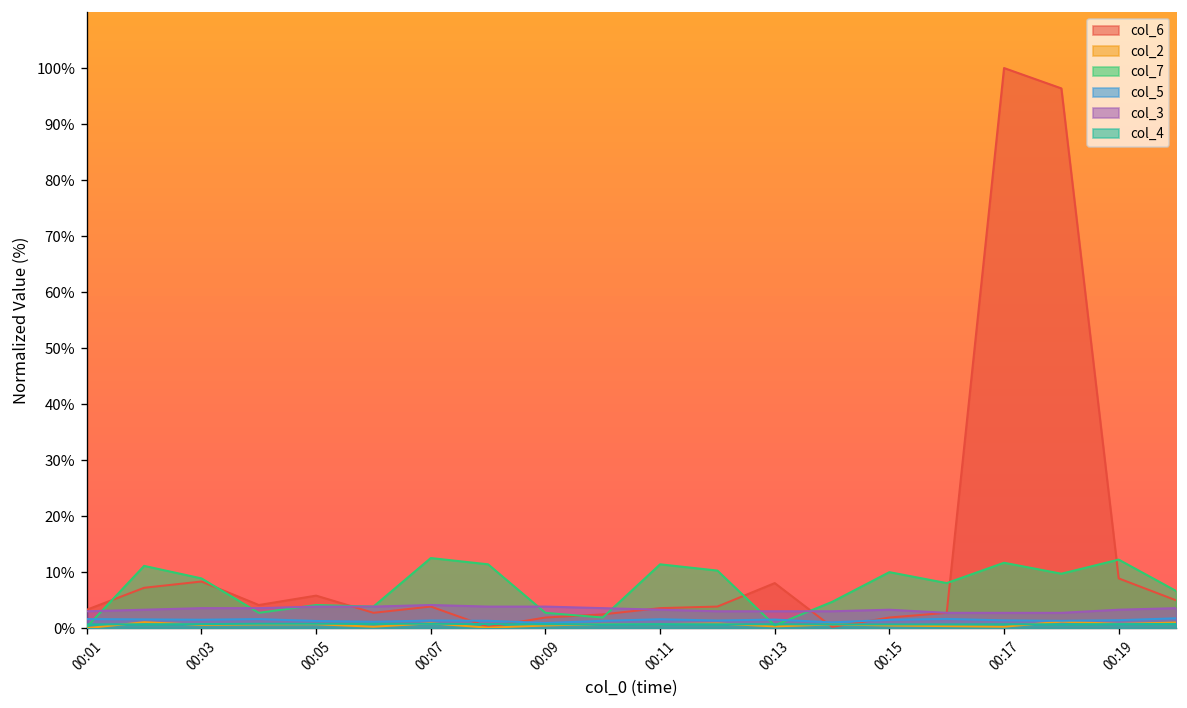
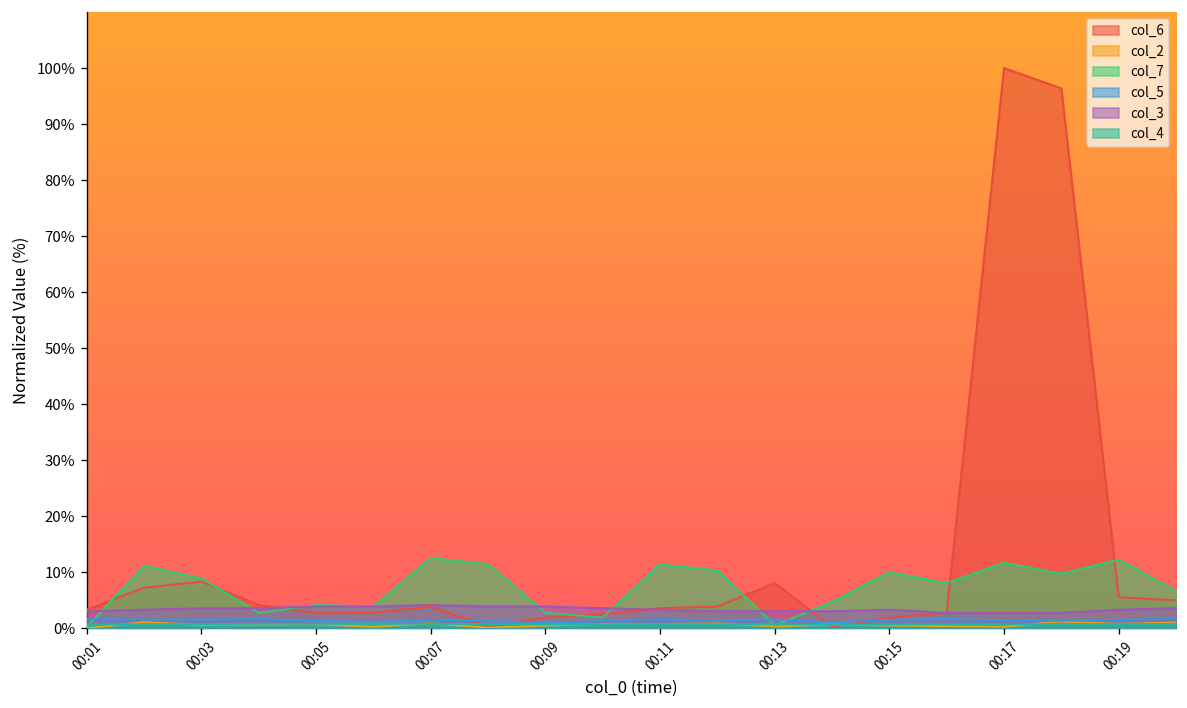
  {
    "col_6": {
      "00:03": "8%",
-     "00:05": "6%",
+     "00:05": "3%",
      "00:09": "2%",
      "00:13": "8%",
      "00:17": "100%",
-     "00:19": "9%"
+     "00:19": "6%"
    },
    "col_5": {
      "00:01": "2%",
      "00:03": "2%",
      "00:11": "2%",
      "00:13": "2%",
      "00:17": "1%",
      "00:19": "1%"
    },
    "col_3": {
      "00:03": "4%",
      "00:09": "4%",
      "00:13": "3%",
      "00:15": "3%",
      "00:17": "3%",
      "00:19": "3%"
    }
  }
